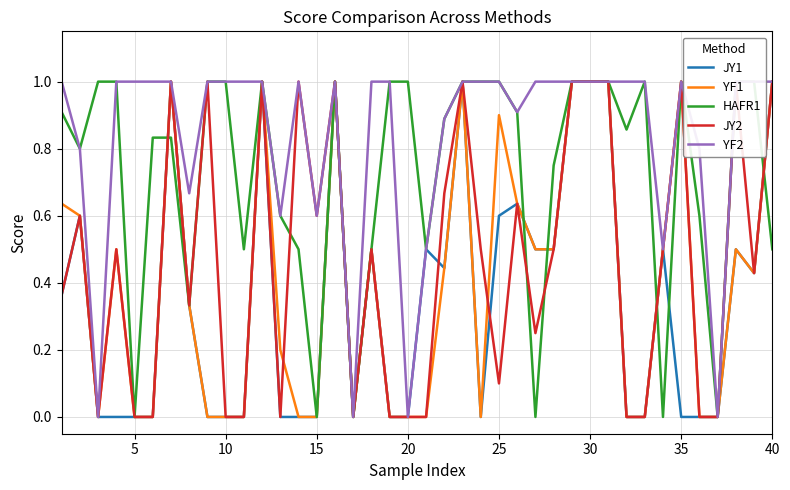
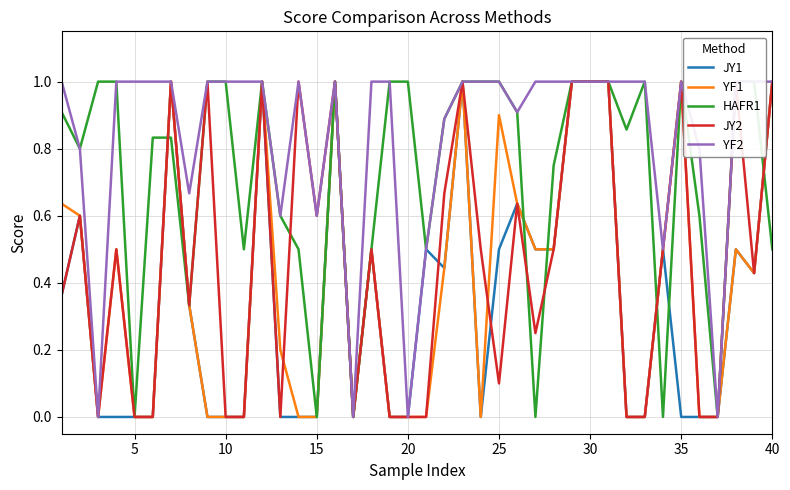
  {
    "JY1": {
-     "25": 0.6,
+     "25": 0.5,
      "35": 0.0
    },
    "YF1": {
      "25": 0.9
    },
    "HAFR1": {
      "20": 1.0,
      "40": 0.5
    },
    "JY2": {
      "25": 0.1
    },
    "YF2": {
      "5": 1.0
    }
  }
